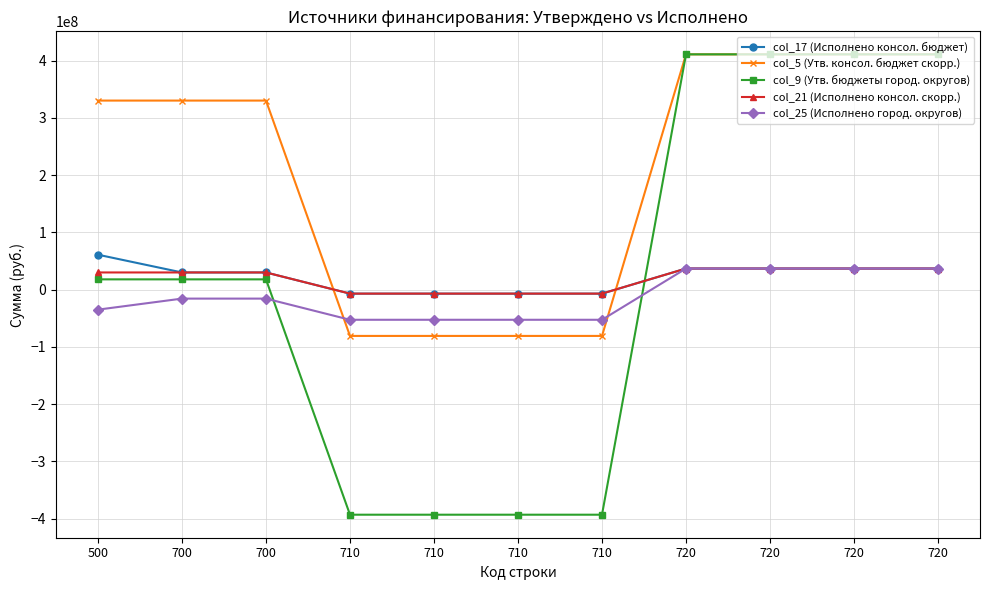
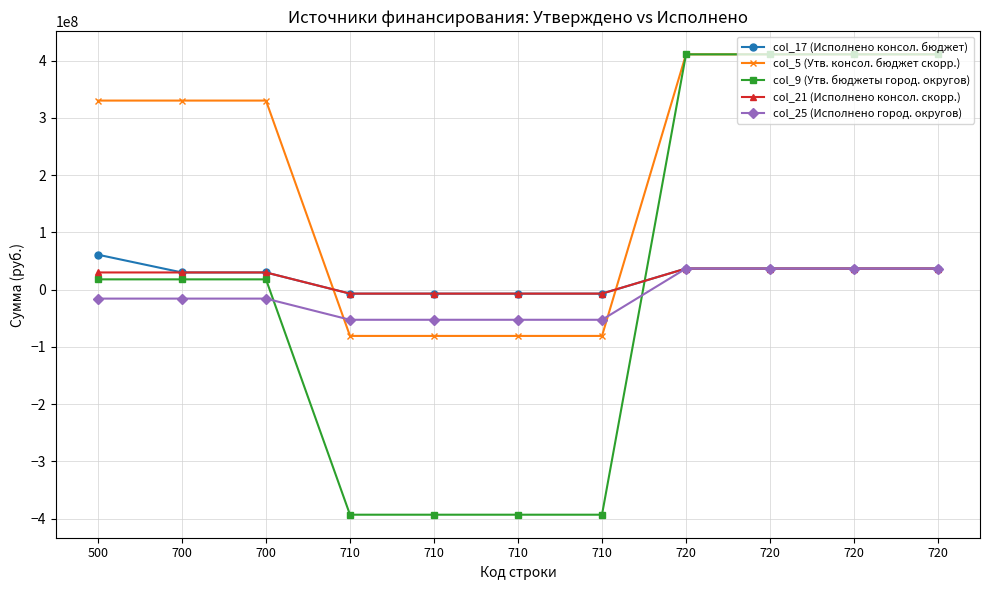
  {
    "col_17 (Исполнено консол. бюджет)": {
      "500": 60000000
    },
    "col_5 (Утв. консол. бюджет скорр.)": {
      "500": 330000000
    },
    "col_9 (Утв. бюджеты город. округов)": {
      "500": 20000000
    },
    "col_21 (Исполнено консол. скорр.)": {
      "500": 30000000
    },
    "col_25 (Исполнено город. округов)": {
-     "500": -30000000
+     "500": -20000000
    }
  }
